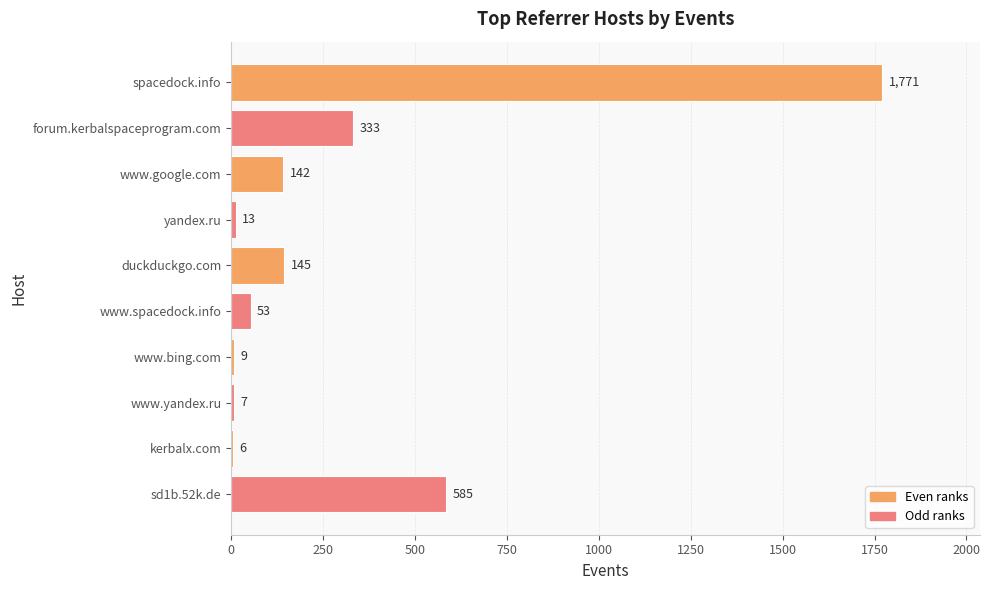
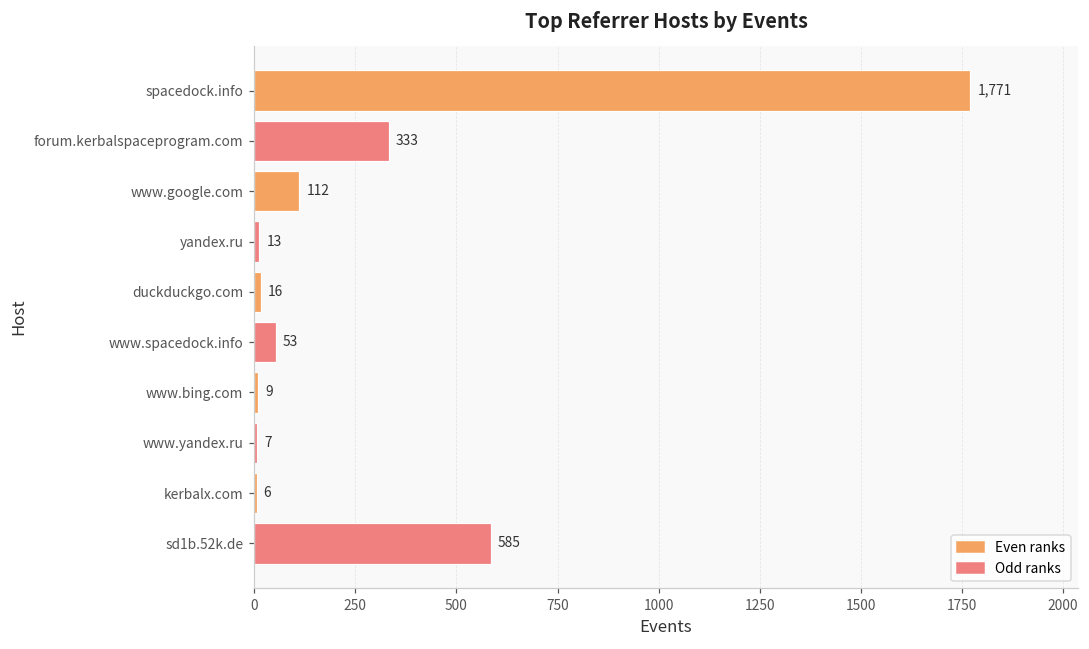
  {
    "spacedock.info": "1,771",
    "forum.kerbalspaceprogram.com": "333",
-   "www.google.com": "142",
+   "www.google.com": "112",
    "yandex.ru": "13",
-   "duckduckgo.com": "145",
+   "duckduckgo.com": "16",
    "www.spacedock.info": "53",
    "www.bing.com": "9",
    "www.yandex.ru": "7",
    "kerbalx.com": "6",
    "sd1b.52k.de": "585"
  }
